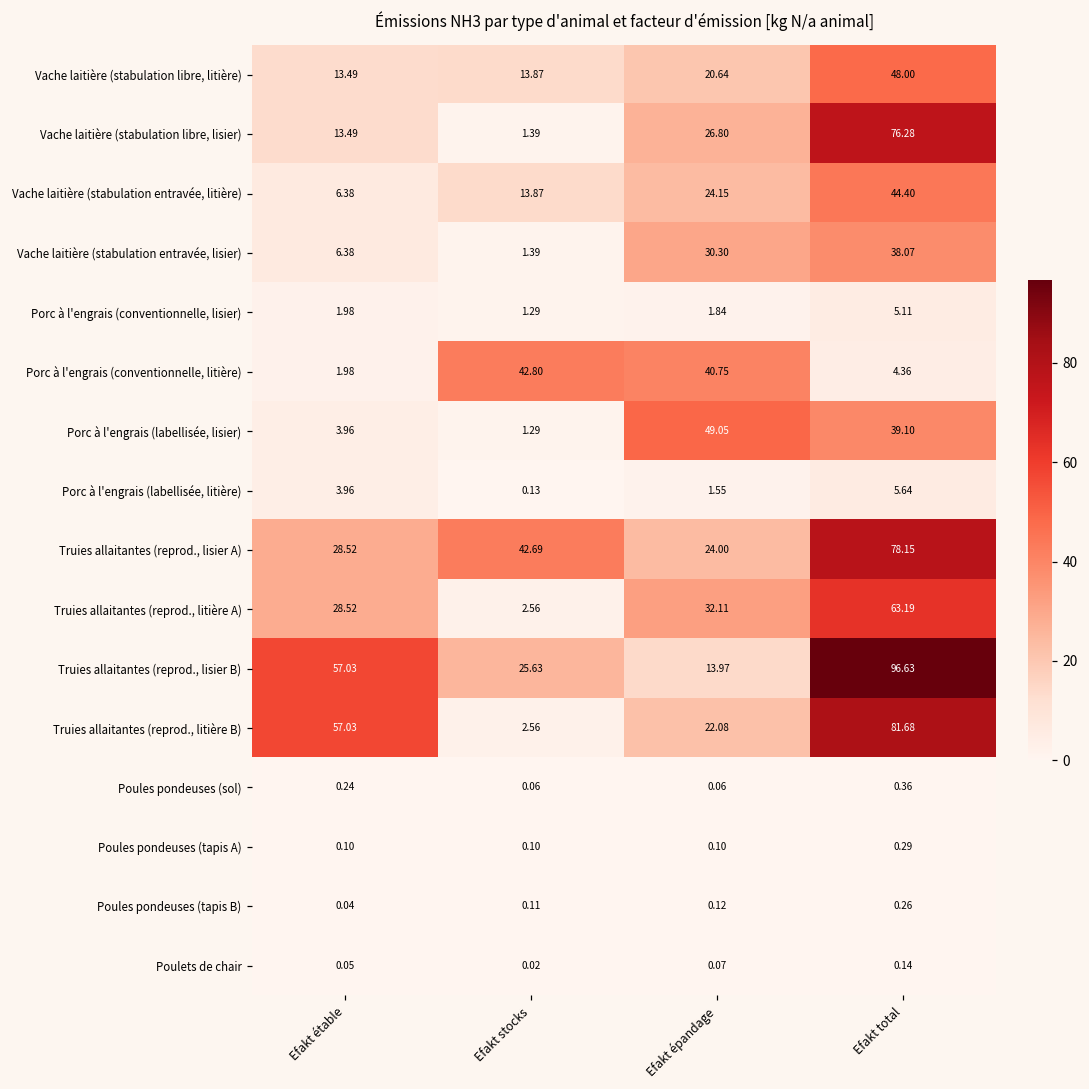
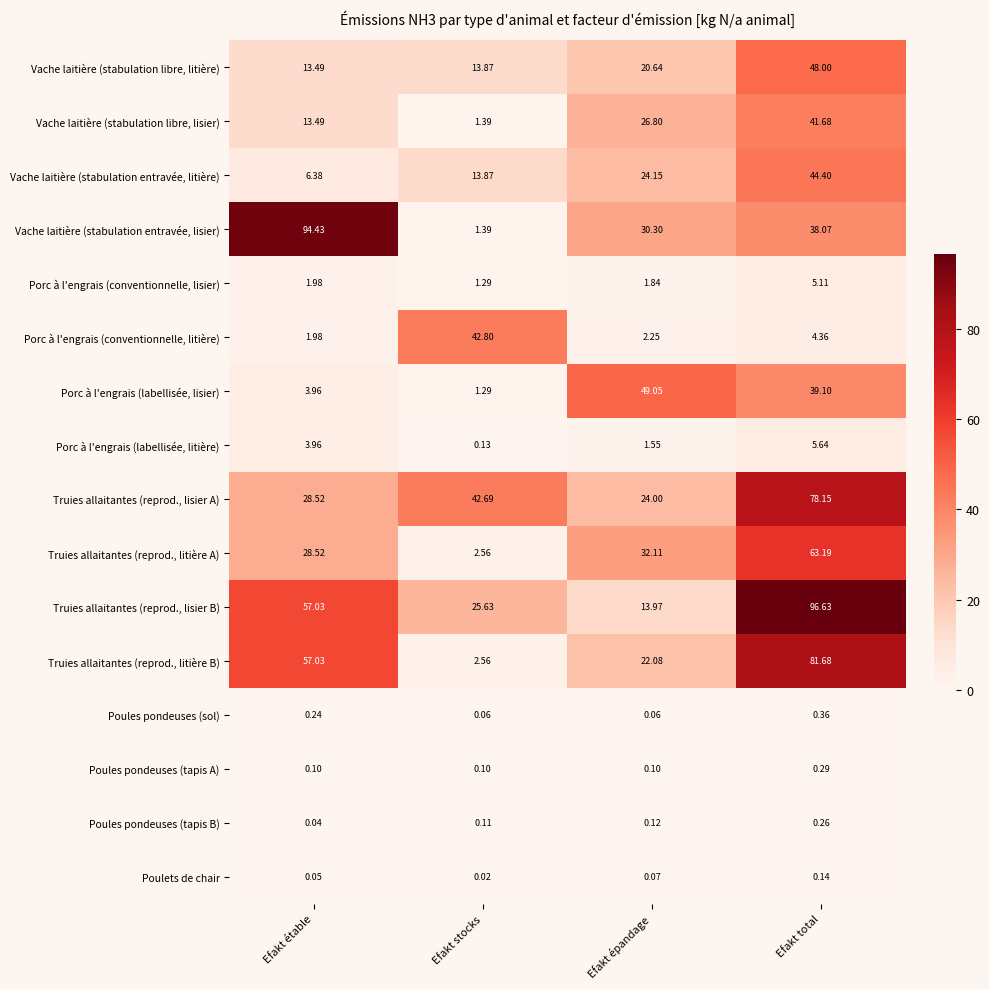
  {
    "Vache laitière (stabulation libre, litière)": {
      "Efakt étable": 13.49,
      "Efakt stocks": 13.87,
      "Efakt épandage": 20.64,
      "Efakt total": 48.00
    },
    "Vache laitière (stabulation libre, lisier)": {
      "Efakt étable": 13.49,
      "Efakt stocks": 1.39,
      "Efakt épandage": 26.80,
-     "Efakt total": 76.28
+     "Efakt total": 41.68
    },
    "Vache laitière (stabulation entravée, litière)": {
      "Efakt étable": 6.38,
      "Efakt stocks": 13.87,
      "Efakt épandage": 24.15,
      "Efakt total": 44.40
    },
    "Vache laitière (stabulation entravée, lisier)": {
-     "Efakt étable": 6.38,
+     "Efakt étable": 94.43,
      "Efakt stocks": 1.39,
      "Efakt épandage": 30.30,
      "Efakt total": 38.07
    },
    "Porc à l'engrais (conventionnelle, lisier)": {
      "Efakt étable": 1.98,
      "Efakt stocks": 1.29,
      "Efakt épandage": 1.84,
      "Efakt total": 5.11
    },
    "Porc à l'engrais (conventionnelle, litière)": {
      "Efakt étable": 1.98,
      "Efakt stocks": 42.80,
-     "Efakt épandage": 40.75,
+     "Efakt épandage": 2.25,
      "Efakt total": 4.36
    },
    "Porc à l'engrais (labellisée, lisier)": {
      "Efakt étable": 3.96,
      "Efakt stocks": 1.29,
      "Efakt épandage": 49.05,
      "Efakt total": 39.10
    },
    "Porc à l'engrais (labellisée, litière)": {
      "Efakt étable": 3.96,
      "Efakt stocks": 0.13,
      "Efakt épandage": 1.55,
      "Efakt total": 5.64
    },
    "Truies allaitantes (reprod., lisier A)": {
      "Efakt étable": 28.52,
      "Efakt stocks": 42.69,
      "Efakt épandage": 24.00,
      "Efakt total": 78.15
    },
    "Truies allaitantes (reprod., litière A)": {
      "Efakt étable": 28.52,
      "Efakt stocks": 2.56,
      "Efakt épandage": 32.11,
      "Efakt total": 63.19
    },
    "Truies allaitantes (reprod., lisier B)": {
      "Efakt étable": 57.03,
      "Efakt stocks": 25.63,
      "Efakt épandage": 13.97,
      "Efakt total": 96.63
    },
    "Truies allaitantes (reprod., litière B)": {
      "Efakt étable": 57.03,
      "Efakt stocks": 2.56,
      "Efakt épandage": 22.08,
      "Efakt total": 81.68
    },
    "Poules pondeuses (sol)": {
      "Efakt étable": 0.24,
      "Efakt stocks": 0.06,
      "Efakt épandage": 0.06,
      "Efakt total": 0.36
    },
    "Poules pondeuses (tapis A)": {
      "Efakt étable": 0.10,
      "Efakt stocks": 0.10,
      "Efakt épandage": 0.10,
      "Efakt total": 0.29
    },
    "Poules pondeuses (tapis B)": {
      "Efakt étable": 0.04,
      "Efakt stocks": 0.11,
      "Efakt épandage": 0.12,
      "Efakt total": 0.26
    },
    "Poulets de chair": {
      "Efakt étable": 0.05,
      "Efakt stocks": 0.02,
      "Efakt épandage": 0.07,
      "Efakt total": 0.14
    }
  }
